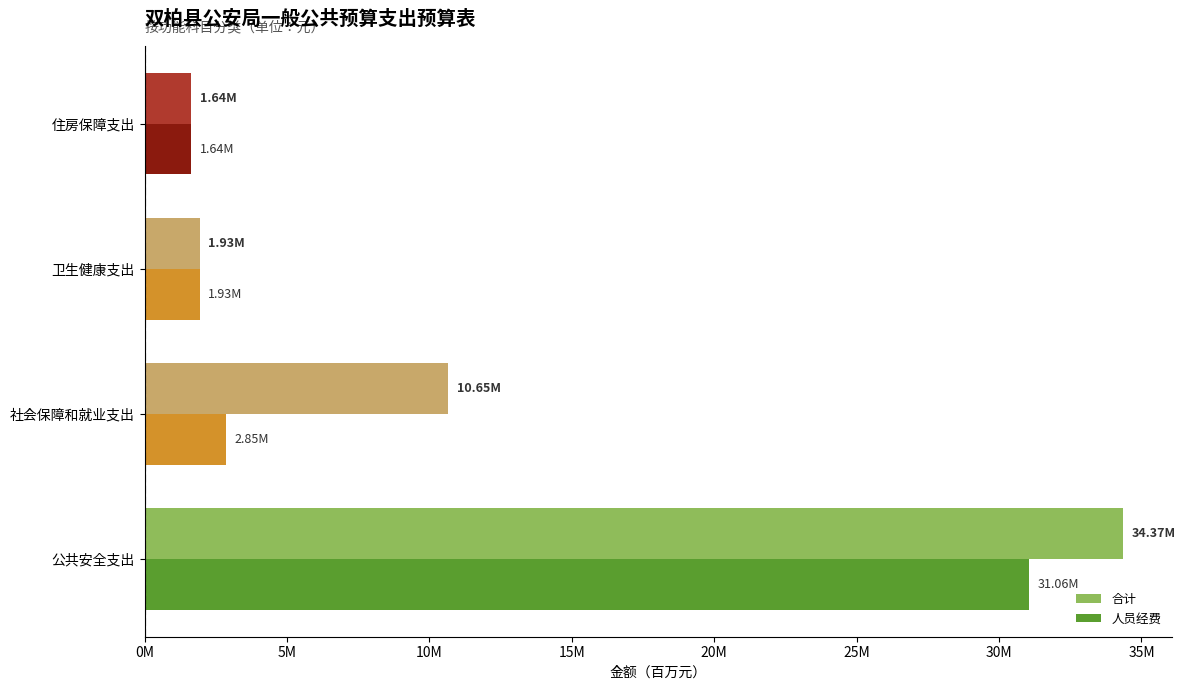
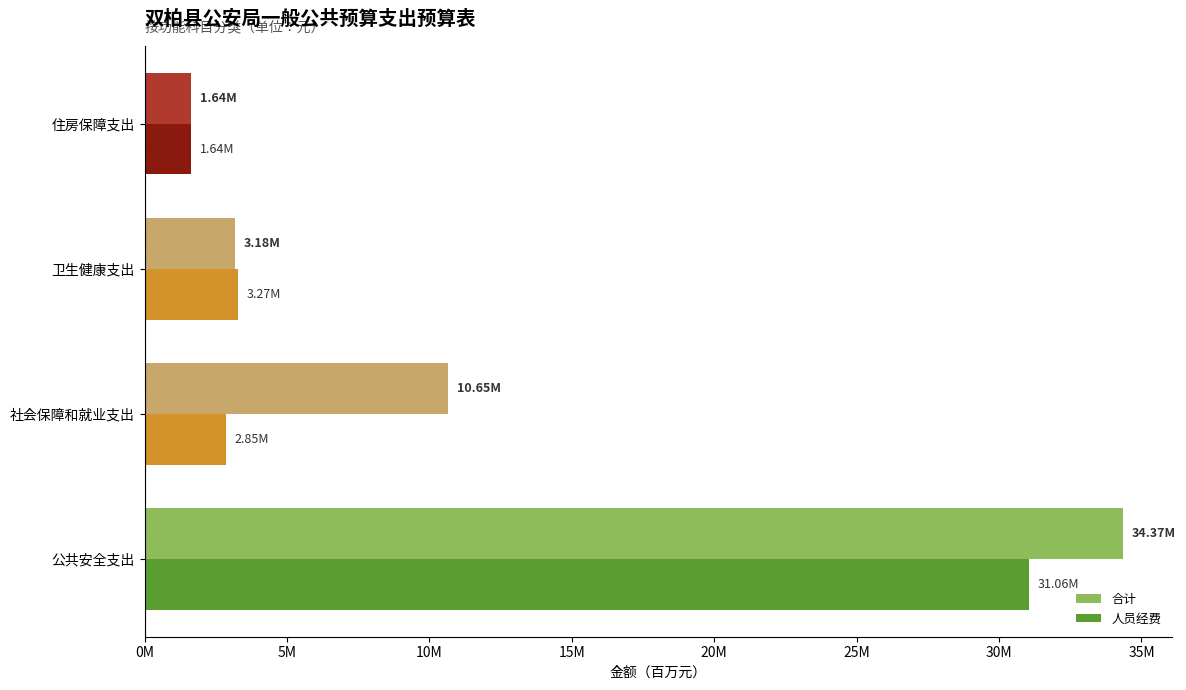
  {
    "合计": {
      "住房保障支出": "1.64M",
-     "卫生健康支出": "1.93M",
+     "卫生健康支出": "3.18M",
      "社会保障和就业支出": "10.65M",
      "公共安全支出": "34.37M"
    },
    "人员经费": {
      "住房保障支出": "1.64M",
-     "卫生健康支出": "1.93M",
+     "卫生健康支出": "3.27M",
      "社会保障和就业支出": "2.85M",
      "公共安全支出": "31.06M"
    }
  }
